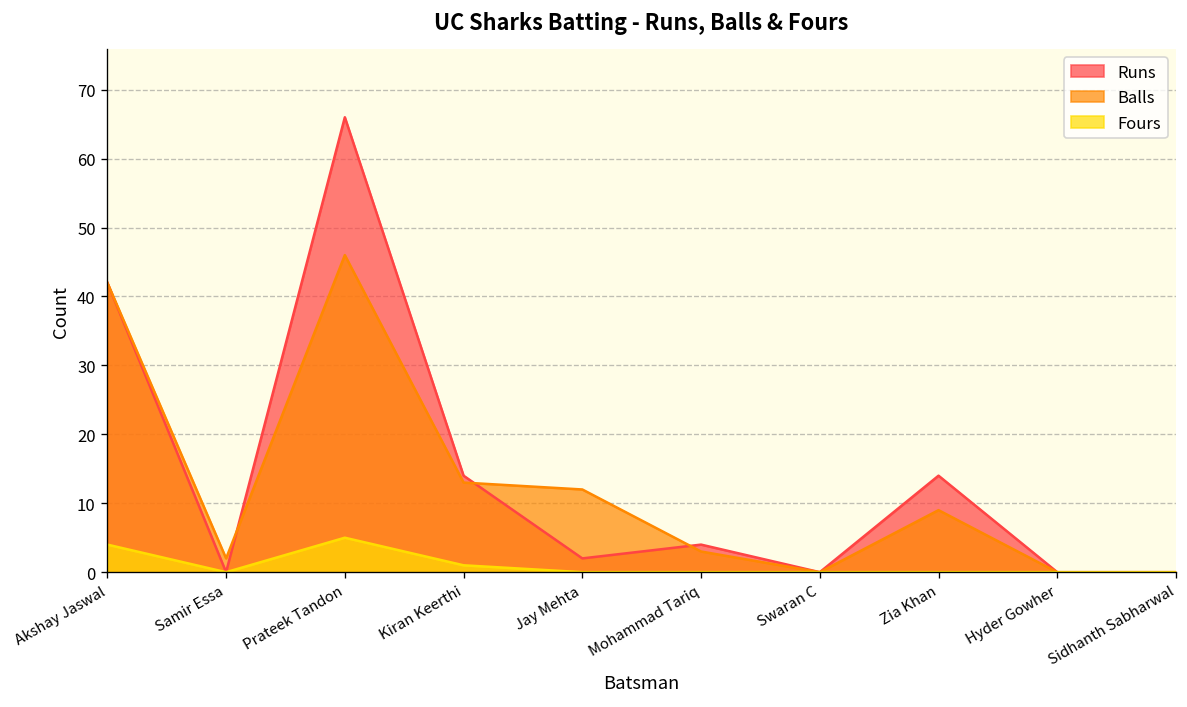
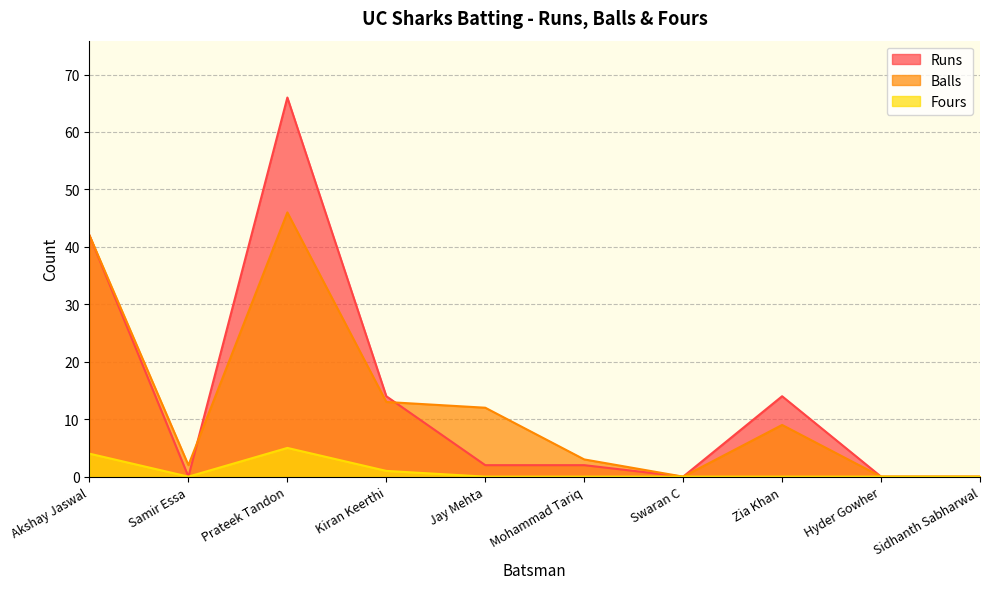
  {
    "Runs": {
      "Prateek Tandon": 66,
      "Kiran Keerthi": 14,
      "Jay Mehta": 2,
-     "Mohammad Tariq": 4,
+     "Mohammad Tariq": 2,
      "Zia Khan": 14
    },
    "Balls": {
      "Samir Essa": 2,
      "Prateek Tandon": 46,
      "Kiran Keerthi": 13,
      "Jay Mehta": 12,
      "Mohammad Tariq": 3,
      "Zia Khan": 9
    },
    "Fours": {
      "Akshay Jaswal": 4,
      "Prateek Tandon": 5,
      "Kiran Keerthi": 1,
      "Jay Mehta": 0,
      "Mohammad Tariq": 0,
      "Zia Khan": 0
    }
  }
